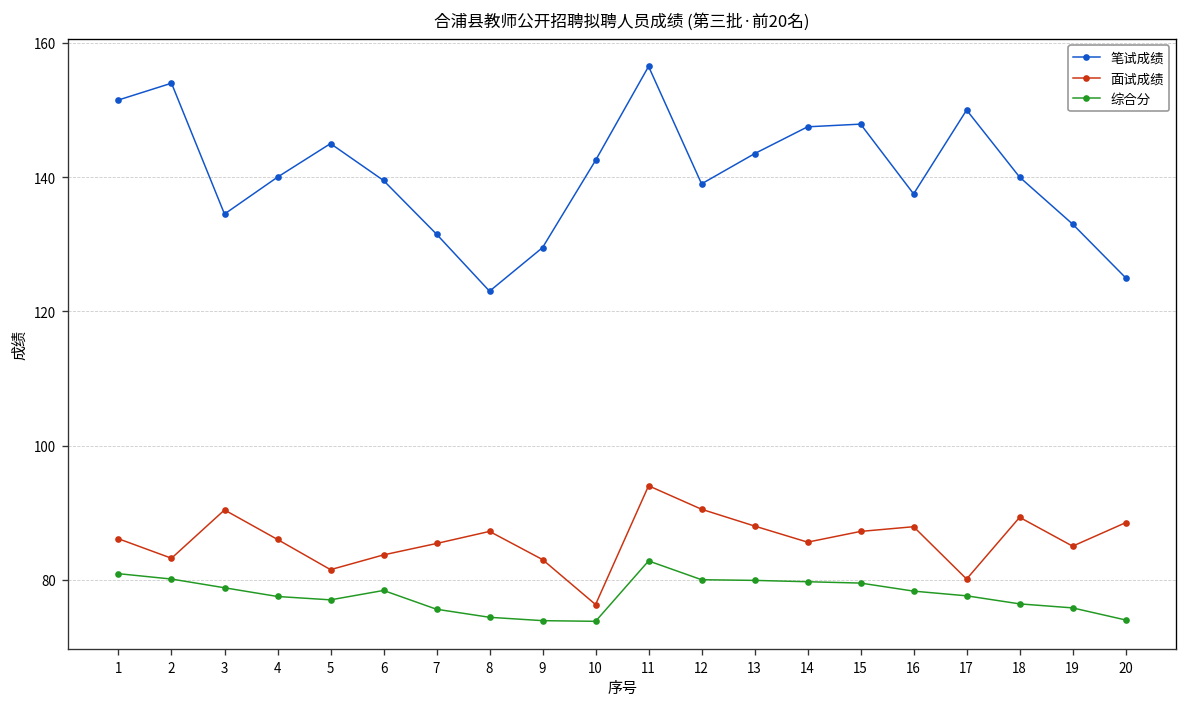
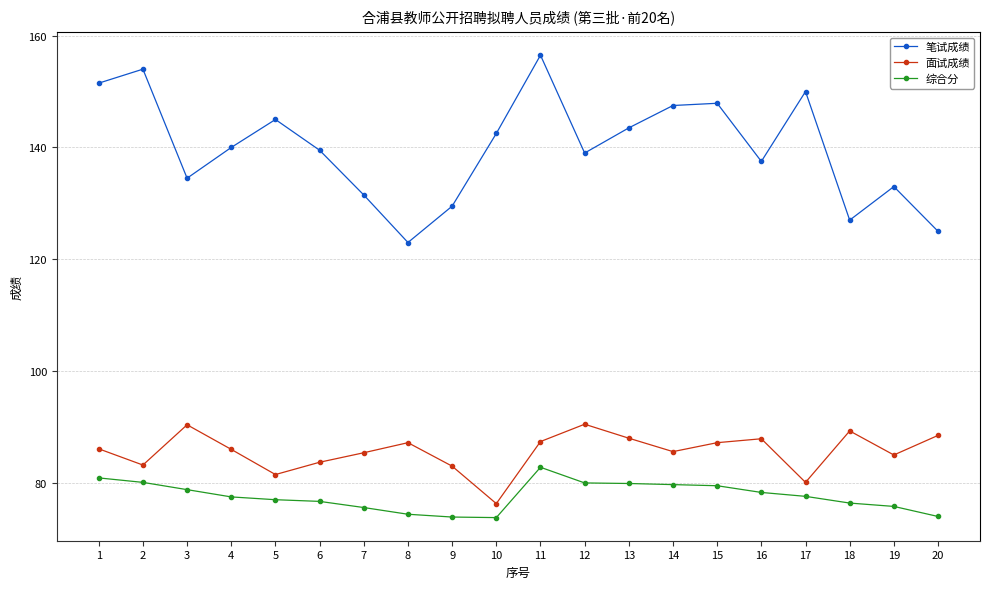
  {
    "笔试成绩": {
      "1": 152,
      "2": 154,
      "3": 135,
      "4": 140,
      "5": 145,
      "6": 140,
      "7": 132,
      "8": 123,
      "9": 130,
      "10": 143,
      "11": 157,
      "12": 139,
      "13": 144,
      "14": 148,
      "15": 148,
      "16": 138,
      "17": 150,
-     "18": 140,
+     "18": 127,
      "19": 133,
      "20": 125
    },
    "面试成绩": {
      "1": 86,
      "2": 83,
      "3": 90,
      "4": 86,
      "5": 82,
      "6": 84,
      "7": 85,
      "8": 87,
      "9": 83,
      "10": 76,
-     "11": 94,
+     "11": 87,
      "12": 91,
      "13": 88,
      "14": 86,
      "15": 87,
      "16": 88,
      "17": 80,
      "18": 89,
      "19": 85,
      "20": 89
    },
    "综合分": {
      "1": 81,
      "2": 80,
      "3": 79,
      "4": 78,
      "5": 77,
-     "6": 78,
+     "6": 77,
      "7": 76,
      "8": 74,
      "9": 74,
      "10": 74,
      "11": 83,
      "12": 80,
      "13": 80,
      "14": 80,
      "15": 80,
      "16": 78,
      "17": 78,
      "18": 76,
      "19": 76,
      "20": 74
    }
  }
